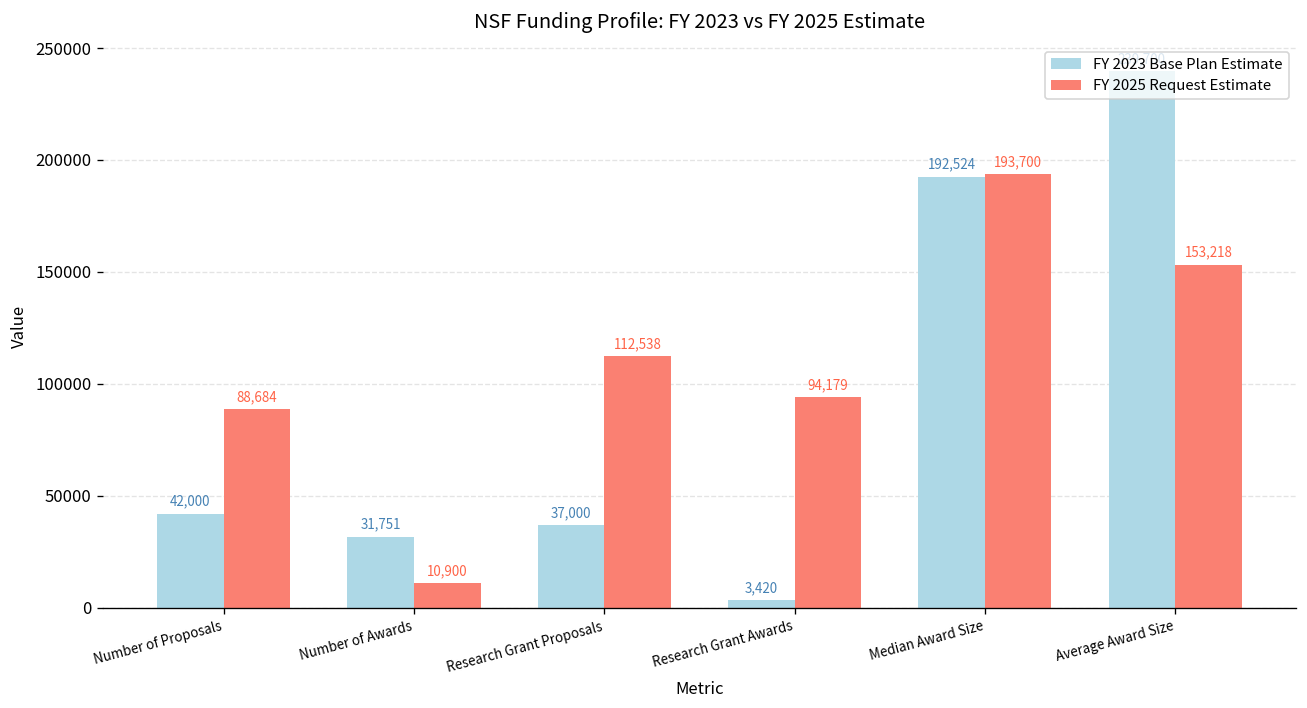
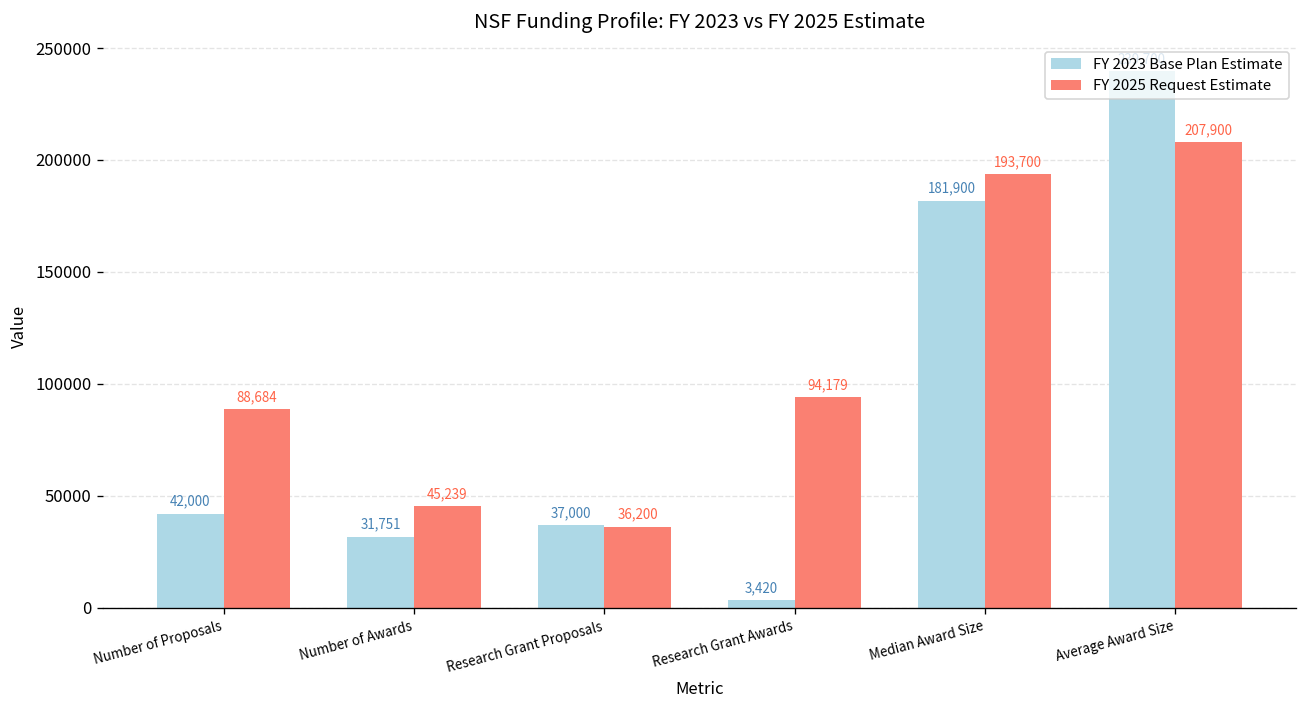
  {
    "FY 2023 Base Plan Estimate": {
      "Number of Proposals": "42,000",
      "Number of Awards": "31,751",
      "Research Grant Proposals": "37,000",
      "Research Grant Awards": "3,420",
-     "Median Award Size": "192,524"
+     "Median Award Size": "181,900"
    },
    "FY 2025 Request Estimate": {
      "Number of Proposals": "88,684",
-     "Number of Awards": "10,900",
-     "Research Grant Proposals": "112,538",
+     "Number of Awards": "45,239",
+     "Research Grant Proposals": "36,200",
      "Research Grant Awards": "94,179",
      "Median Award Size": "193,700",
-     "Average Award Size": "153,218"
+     "Average Award Size": "207,900"
    }
  }
